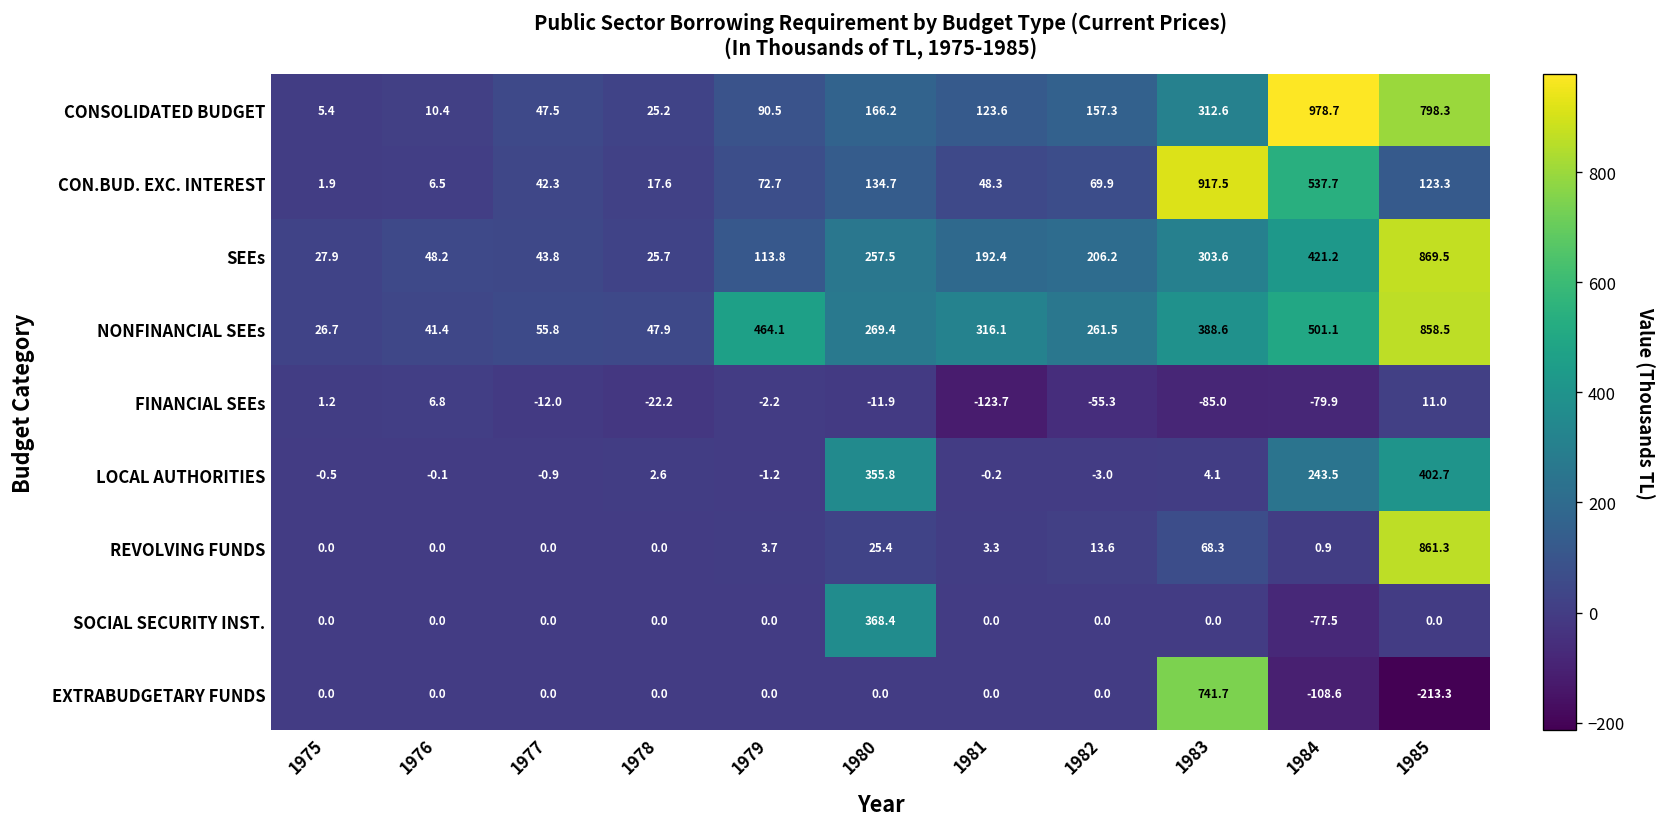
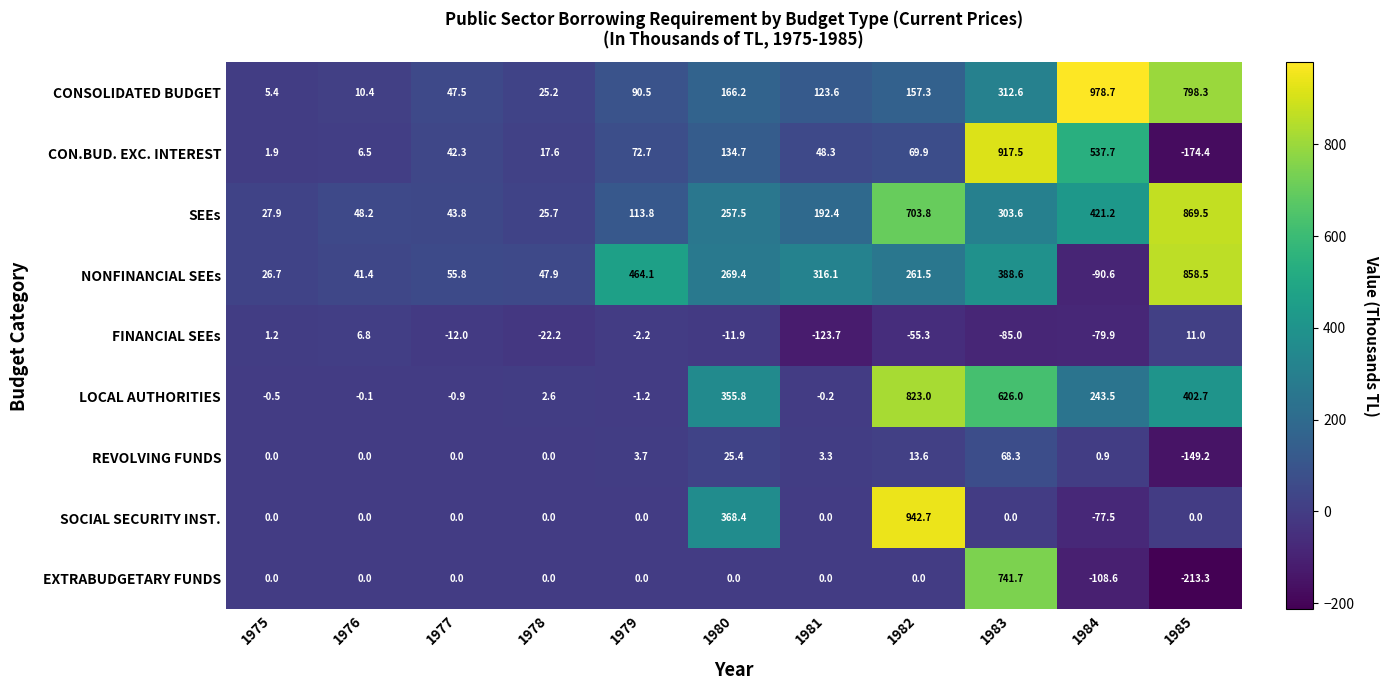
  {
    "CONSOLIDATED BUDGET": {
      "1975": 5.4,
      "1976": 10.4,
      "1977": 47.5,
      "1978": 25.2,
      "1979": 90.5,
      "1980": 166.2,
      "1981": 123.6,
      "1982": 157.3,
      "1983": 312.6,
      "1984": 978.7,
      "1985": 798.3
    },
    "CON.BUD. EXC. INTEREST": {
      "1975": 1.9,
      "1976": 6.5,
      "1977": 42.3,
      "1978": 17.6,
      "1979": 72.7,
      "1980": 134.7,
      "1981": 48.3,
      "1982": 69.9,
      "1983": 917.5,
      "1984": 537.7,
-     "1985": 123.3
+     "1985": -174.4
    },
    "SEEs": {
      "1975": 27.9,
      "1976": 48.2,
      "1977": 43.8,
      "1978": 25.7,
      "1979": 113.8,
      "1980": 257.5,
      "1981": 192.4,
-     "1982": 206.2,
+     "1982": 703.8,
      "1983": 303.6,
      "1984": 421.2,
      "1985": 869.5
    },
    "NONFINANCIAL SEEs": {
      "1975": 26.7,
      "1976": 41.4,
      "1977": 55.8,
      "1978": 47.9,
      "1979": 464.1,
      "1980": 269.4,
      "1981": 316.1,
      "1982": 261.5,
      "1983": 388.6,
-     "1984": 501.1,
+     "1984": -90.6,
      "1985": 858.5
    },
    "FINANCIAL SEEs": {
      "1975": 1.2,
      "1976": 6.8,
      "1977": -12.0,
      "1978": -22.2,
      "1979": -2.2,
      "1980": -11.9,
      "1981": -123.7,
      "1982": -55.3,
      "1983": -85.0,
      "1984": -79.9,
      "1985": 11.0
    },
    "LOCAL AUTHORITIES": {
      "1975": -0.5,
      "1976": -0.1,
      "1977": -0.9,
      "1978": 2.6,
      "1979": -1.2,
      "1980": 355.8,
      "1981": -0.2,
-     "1982": -3.0,
-     "1983": 4.1,
+     "1982": 823.0,
+     "1983": 626.0,
      "1984": 243.5,
      "1985": 402.7
    },
    "REVOLVING FUNDS": {
      "1975": 0.0,
      "1976": 0.0,
      "1977": 0.0,
      "1978": 0.0,
      "1979": 3.7,
      "1980": 25.4,
      "1981": 3.3,
      "1982": 13.6,
      "1983": 68.3,
      "1984": 0.9,
-     "1985": 861.3
+     "1985": -149.2
    },
    "SOCIAL SECURITY INST.": {
      "1975": 0.0,
      "1976": 0.0,
      "1977": 0.0,
      "1978": 0.0,
      "1979": 0.0,
      "1980": 368.4,
      "1981": 0.0,
-     "1982": 0.0,
+     "1982": 942.7,
      "1983": 0.0,
      "1984": -77.5,
      "1985": 0.0
    },
    "EXTRABUDGETARY FUNDS": {
      "1975": 0.0,
      "1976": 0.0,
      "1977": 0.0,
      "1978": 0.0,
      "1979": 0.0,
      "1980": 0.0,
      "1981": 0.0,
      "1982": 0.0,
      "1983": 741.7,
      "1984": -108.6,
      "1985": -213.3
    }
  }
